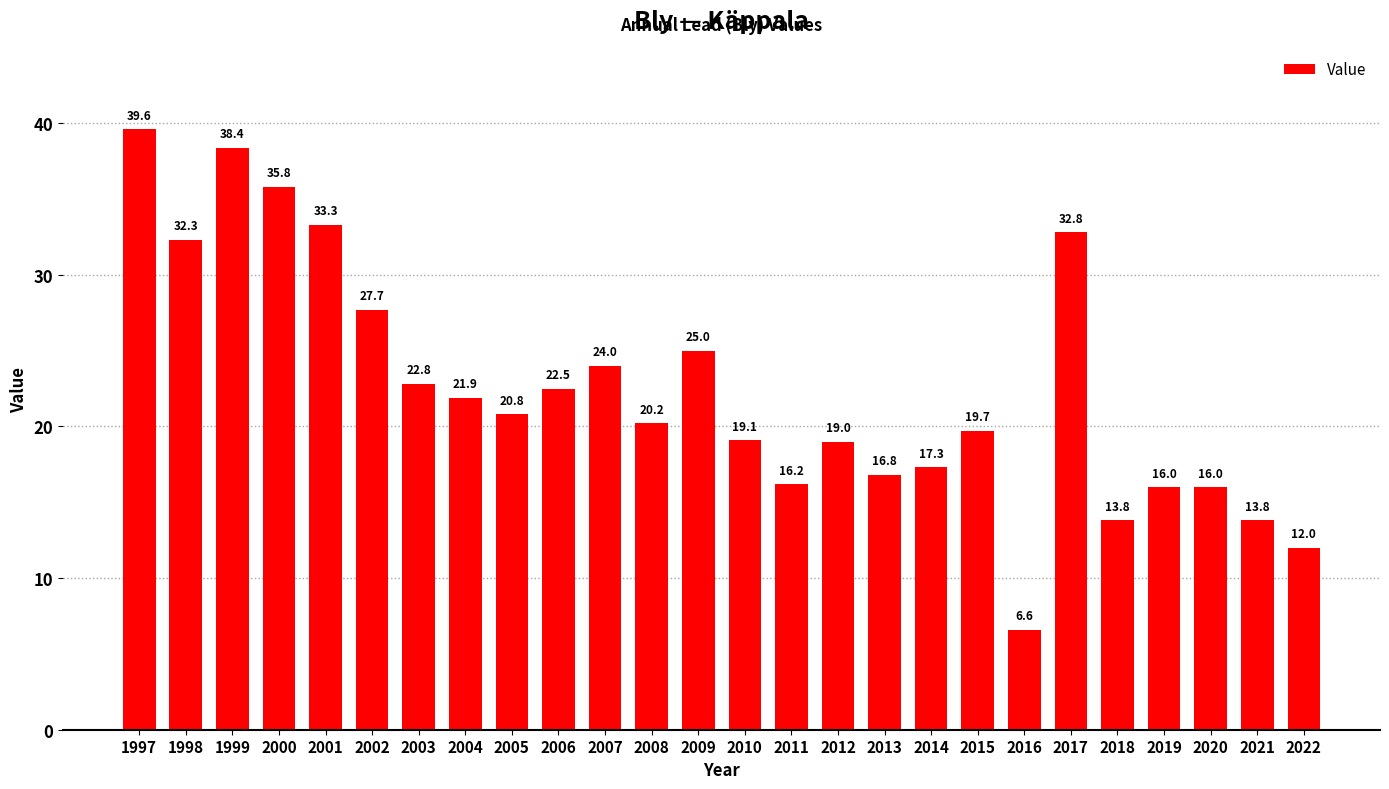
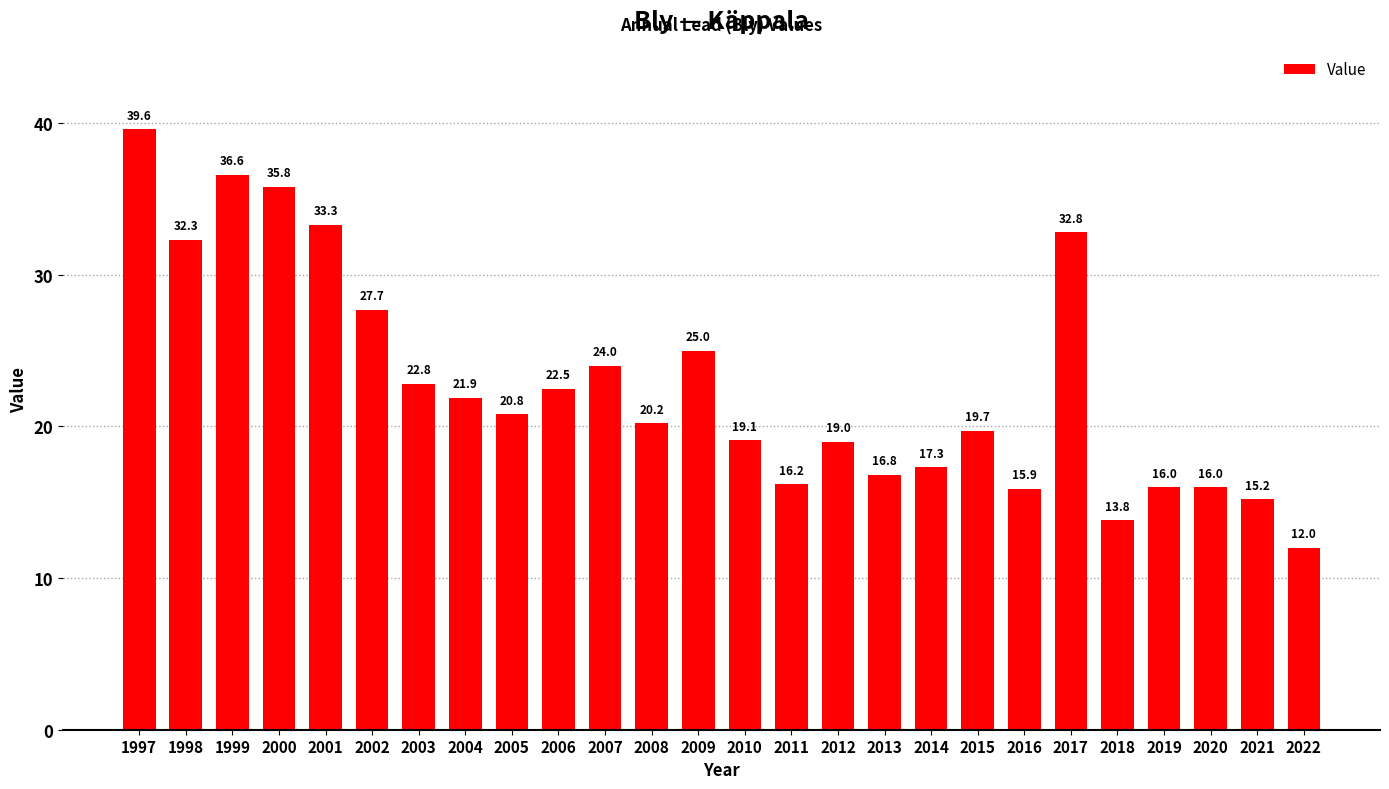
  {
    "1997": 39.6,
    "1998": 32.3,
-   "1999": 38.4,
+   "1999": 36.6,
    "2000": 35.8,
    "2001": 33.3,
    "2002": 27.7,
    "2003": 22.8,
    "2004": 21.9,
    "2005": 20.8,
    "2006": 22.5,
    "2007": 24.0,
    "2008": 20.2,
    "2009": 25.0,
    "2010": 19.1,
    "2011": 16.2,
    "2012": 19.0,
    "2013": 16.8,
    "2014": 17.3,
    "2015": 19.7,
-   "2016": 6.6,
+   "2016": 15.9,
    "2017": 32.8,
    "2018": 13.8,
    "2019": 16.0,
    "2020": 16.0,
-   "2021": 13.8,
+   "2021": 15.2,
    "2022": 12.0
  }
